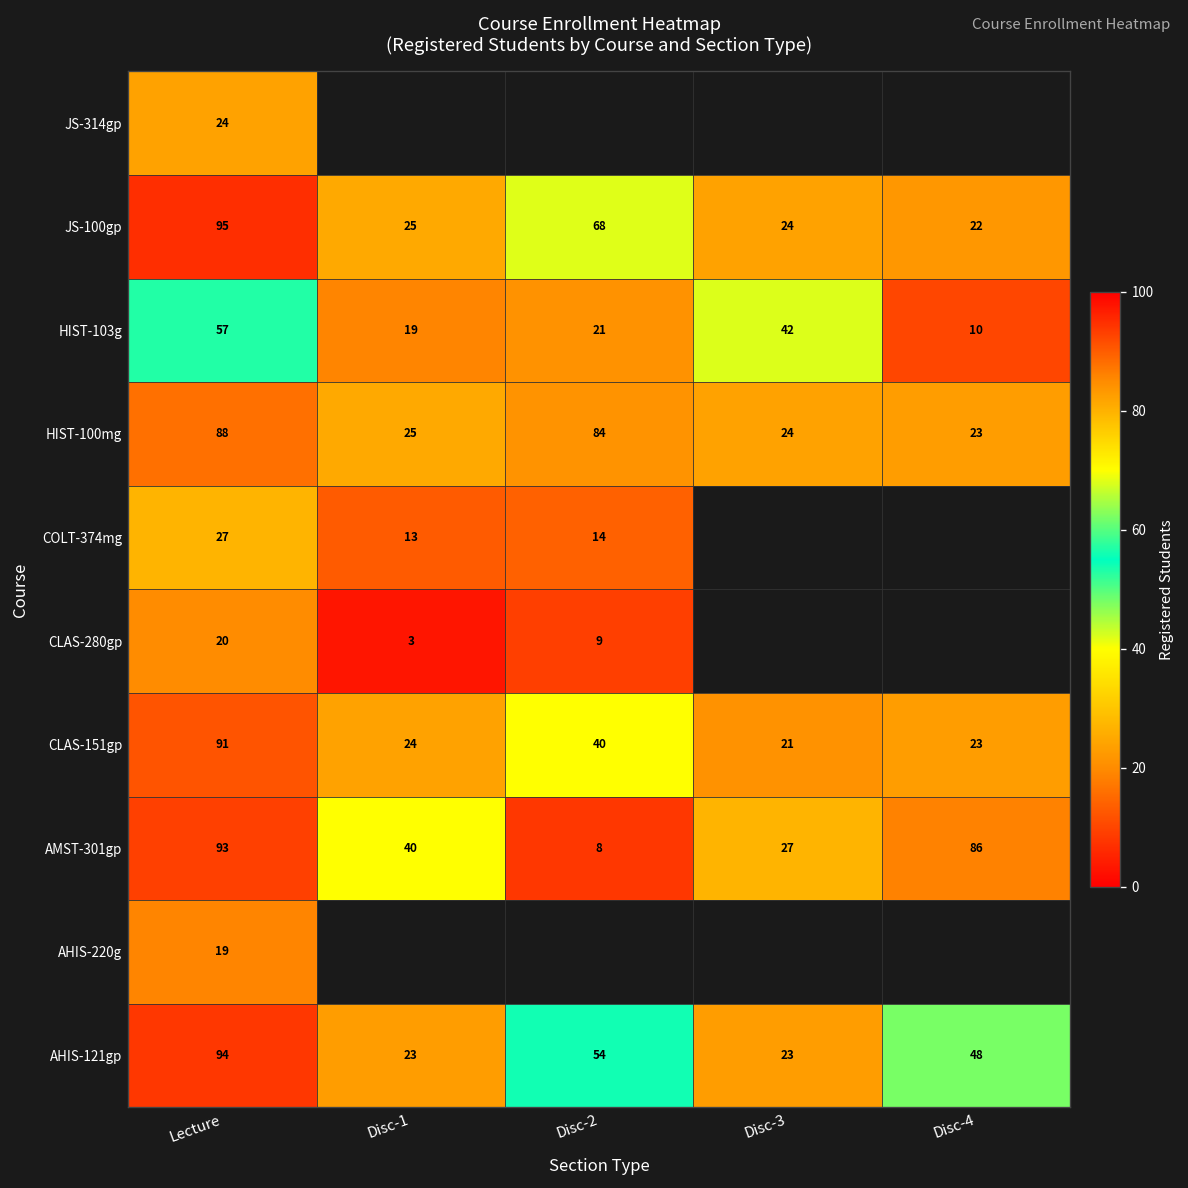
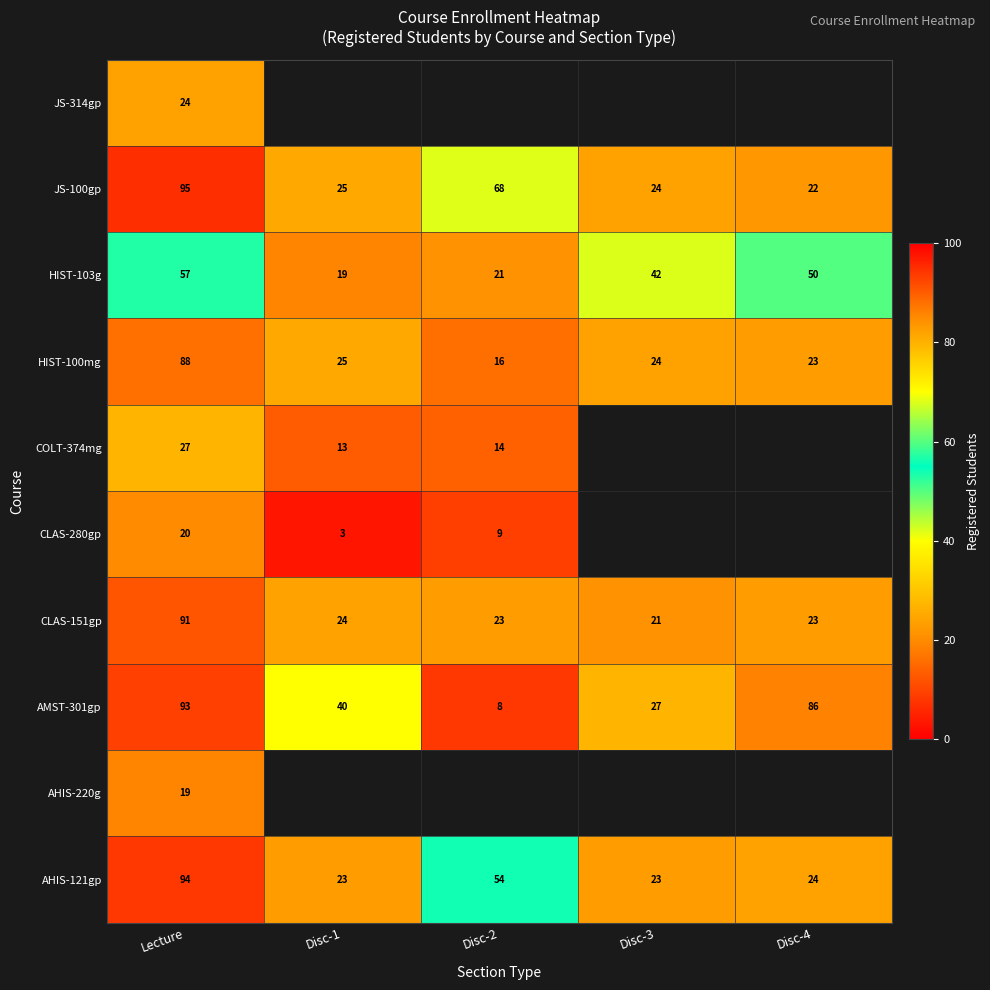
  {
    "JS-314gp": {
      "Lecture": 24
    },
    "JS-100gp": {
      "Lecture": 95,
      "Disc-1": 25,
      "Disc-2": 68,
      "Disc-3": 24,
      "Disc-4": 22
    },
    "HIST-103g": {
      "Lecture": 57,
      "Disc-1": 19,
      "Disc-2": 21,
      "Disc-3": 42,
-     "Disc-4": 10
+     "Disc-4": 50
    },
    "HIST-100mg": {
      "Lecture": 88,
      "Disc-1": 25,
-     "Disc-2": 84,
+     "Disc-2": 16,
      "Disc-3": 24,
      "Disc-4": 23
    },
    "COLT-374mg": {
      "Lecture": 27,
      "Disc-1": 13,
      "Disc-2": 14
    },
    "CLAS-280gp": {
      "Lecture": 20,
      "Disc-1": 3,
      "Disc-2": 9
    },
    "CLAS-151gp": {
      "Lecture": 91,
      "Disc-1": 24,
-     "Disc-2": 40,
+     "Disc-2": 23,
      "Disc-3": 21,
      "Disc-4": 23
    },
    "AMST-301gp": {
      "Lecture": 93,
      "Disc-1": 40,
      "Disc-2": 8,
      "Disc-3": 27,
      "Disc-4": 86
    },
    "AHIS-220g": {
      "Lecture": 19
    },
    "AHIS-121gp": {
      "Lecture": 94,
      "Disc-1": 23,
      "Disc-2": 54,
      "Disc-3": 23,
-     "Disc-4": 48
+     "Disc-4": 24
    }
  }
